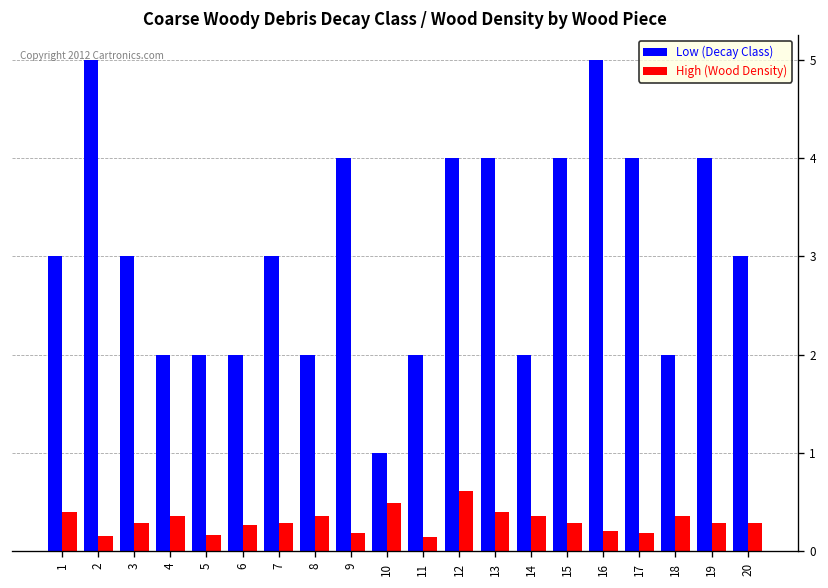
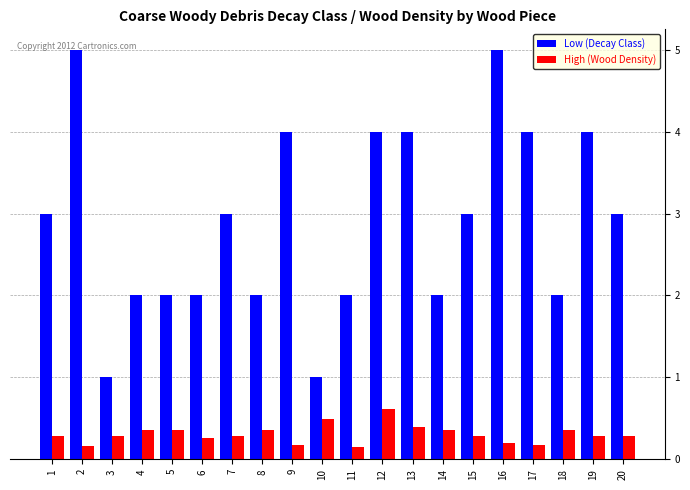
  {
    "Low (Decay Class)": {
      "1": 3,
-     "3": 3,
+     "3": 1,
      "4": 2,
      "5": 2,
      "6": 2,
      "7": 3,
      "8": 2,
      "9": 4,
      "10": 1,
      "11": 2,
      "12": 4,
      "13": 4,
      "14": 2,
-     "15": 4,
+     "15": 3,
      "16": 5,
      "17": 4,
      "18": 2,
      "19": 4,
      "20": 3
    },
    "High (Wood Density)": {
-     "1": 0.4,
+     "1": 0.3,
      "2": 0.2,
      "3": 0.3,
      "4": 0.4,
-     "5": 0.2,
+     "5": 0.4,
      "6": 0.3,
      "7": 0.3,
      "8": 0.4,
      "9": 0.2,
      "10": 0.5,
      "11": 0.1,
      "12": 0.6,
      "13": 0.4,
      "14": 0.4,
      "15": 0.3,
      "16": 0.2,
      "17": 0.2,
      "18": 0.4,
      "19": 0.3,
      "20": 0.3
    }
  }
